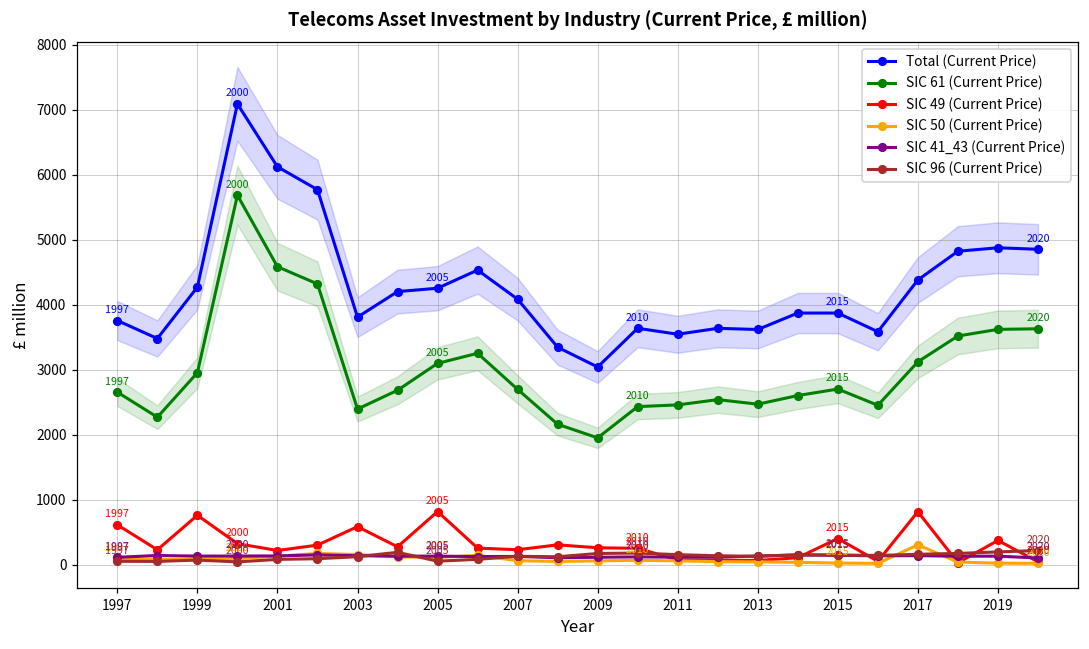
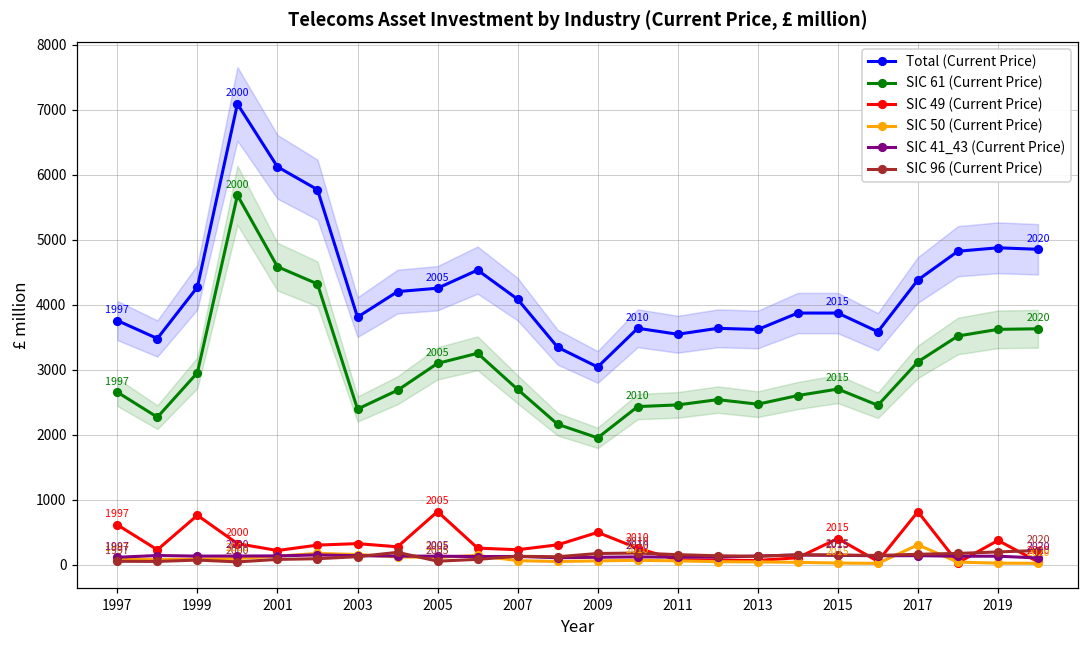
  {
    "SIC 49 (Current Price)": {
      "1999": 800,
      "2001": 200,
-     "2003": 600,
+     "2003": 300,
      "2007": 200,
-     "2009": 300,
+     "2009": 500,
      "2017": 800,
      "2019": 400
    },
    "SIC 50 (Current Price)": {
      "2007": 100,
      "2009": 100,
      "2015": 0,
      "2017": 300,
      "2019": 0
    },
    "SIC 41_43 (Current Price)": {
      "1999": 100,
      "2009": 100,
      "2019": 100
    },
    "SIC 96 (Current Price)": {
      "2001": 100,
      "2005": 100,
      "2009": 200,
      "2019": 200
    }
  }
